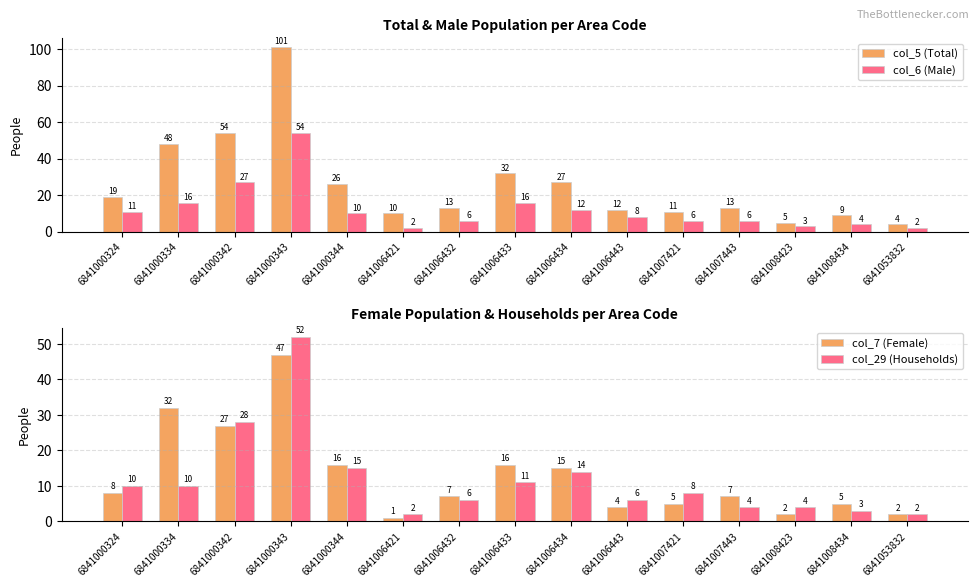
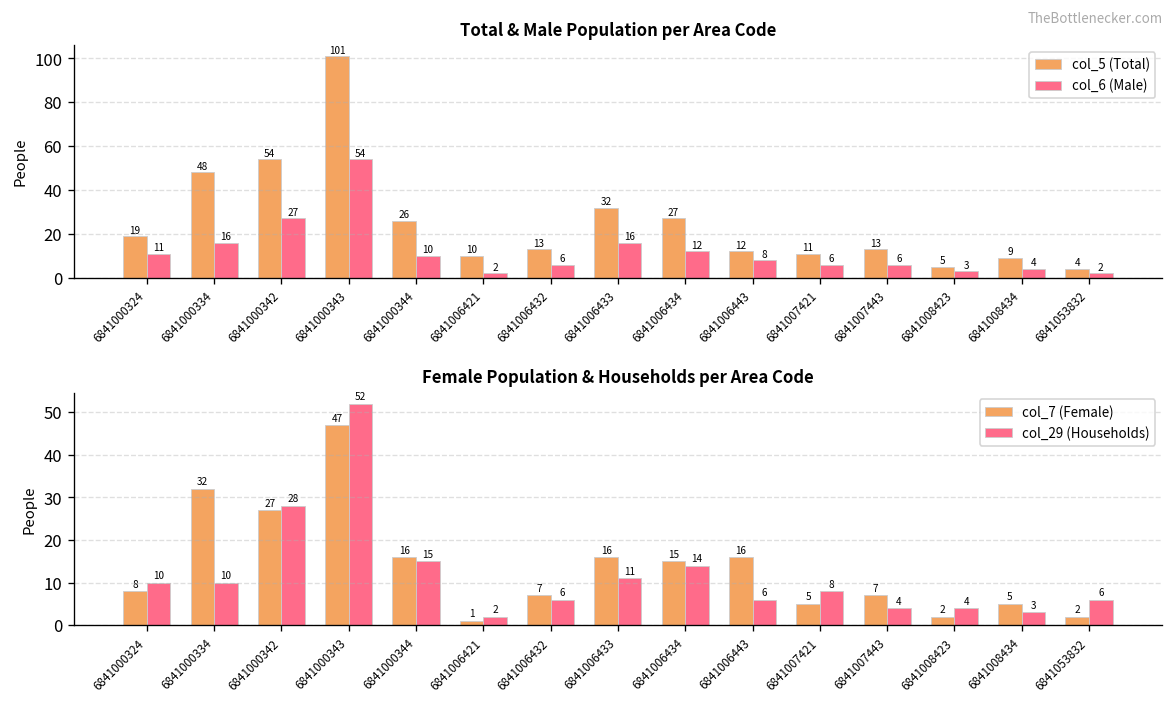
  {
    "Total & Male Population per Area Code": {
      "col_5 (Total)": {
        "6841000324": 19,
        "6841000334": 48,
        "6841000342": 54,
        "6841000343": 101,
        "6841000344": 26,
        "6841006421": 10,
        "6841006432": 13,
        "6841006433": 32,
        "6841006434": 27,
        "6841006443": 12,
        "6841007421": 11,
        "6841007443": 13,
        "6841008423": 5,
        "6841008434": 9,
        "6841053832": 4
      },
      "col_6 (Male)": {
        "6841000324": 11,
        "6841000334": 16,
        "6841000342": 27,
        "6841000343": 54,
        "6841000344": 10,
        "6841006421": 2,
        "6841006432": 6,
        "6841006433": 16,
        "6841006434": 12,
        "6841006443": 8,
        "6841007421": 6,
        "6841007443": 6,
        "6841008423": 3,
        "6841008434": 4,
        "6841053832": 2
      }
    },
    "Female Population & Households per Area Code": {
      "col_7 (Female)": {
        "6841000324": 8,
        "6841000334": 32,
        "6841000342": 27,
        "6841000343": 47,
        "6841000344": 16,
        "6841006421": 1,
        "6841006432": 7,
        "6841006433": 16,
        "6841006434": 15,
-       "6841006443": 4,
+       "6841006443": 16,
        "6841007421": 5,
        "6841007443": 7,
        "6841008423": 2,
        "6841008434": 5,
        "6841053832": 2
      },
      "col_29 (Households)": {
        "6841000324": 10,
        "6841000334": 10,
        "6841000342": 28,
        "6841000343": 52,
        "6841000344": 15,
        "6841006421": 2,
        "6841006432": 6,
        "6841006433": 11,
        "6841006434": 14,
        "6841006443": 6,
        "6841007421": 8,
        "6841007443": 4,
        "6841008423": 4,
        "6841008434": 3,
-       "6841053832": 2
+       "6841053832": 6
      }
    }
  }
